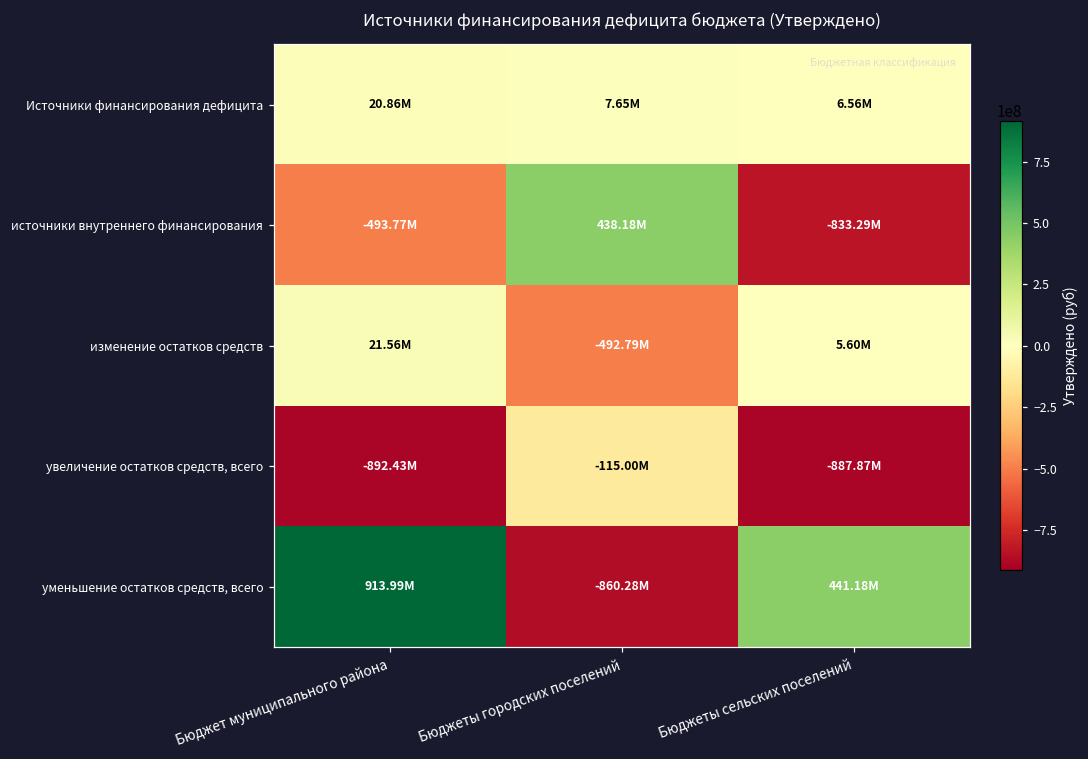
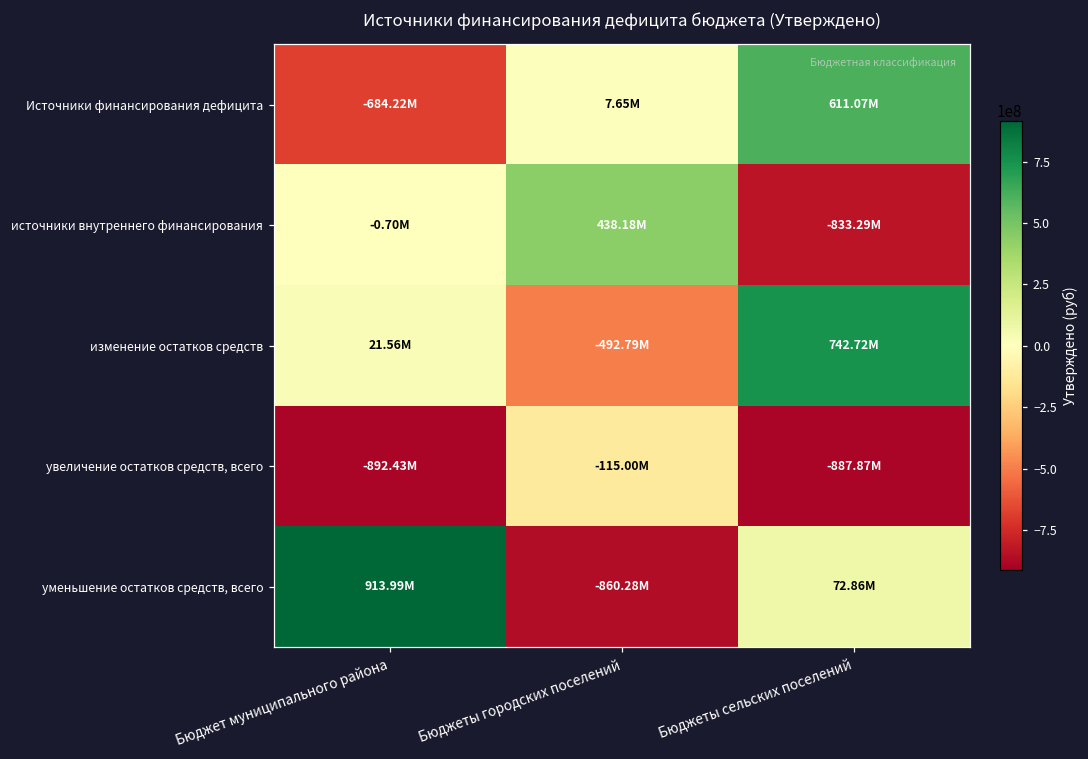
  {
    "Источники финансирования дефицита": {
-     "Бюджет муниципального района": "20.86M",
+     "Бюджет муниципального района": "-684.22M",
      "Бюджеты городских поселений": "7.65M",
-     "Бюджеты сельских поселений": "6.56M"
+     "Бюджеты сельских поселений": "611.07M"
    },
    "источники внутреннего финансирования": {
-     "Бюджет муниципального района": "-493.77M",
+     "Бюджет муниципального района": "-0.70M",
      "Бюджеты городских поселений": "438.18M",
      "Бюджеты сельских поселений": "-833.29M"
    },
    "изменение остатков средств": {
      "Бюджет муниципального района": "21.56M",
      "Бюджеты городских поселений": "-492.79M",
-     "Бюджеты сельских поселений": "5.60M"
+     "Бюджеты сельских поселений": "742.72M"
    },
    "увеличение остатков средств, всего": {
      "Бюджет муниципального района": "-892.43M",
      "Бюджеты городских поселений": "-115.00M",
      "Бюджеты сельских поселений": "-887.87M"
    },
    "уменьшение остатков средств, всего": {
      "Бюджет муниципального района": "913.99M",
      "Бюджеты городских поселений": "-860.28M",
-     "Бюджеты сельских поселений": "441.18M"
+     "Бюджеты сельских поселений": "72.86M"
    }
  }
